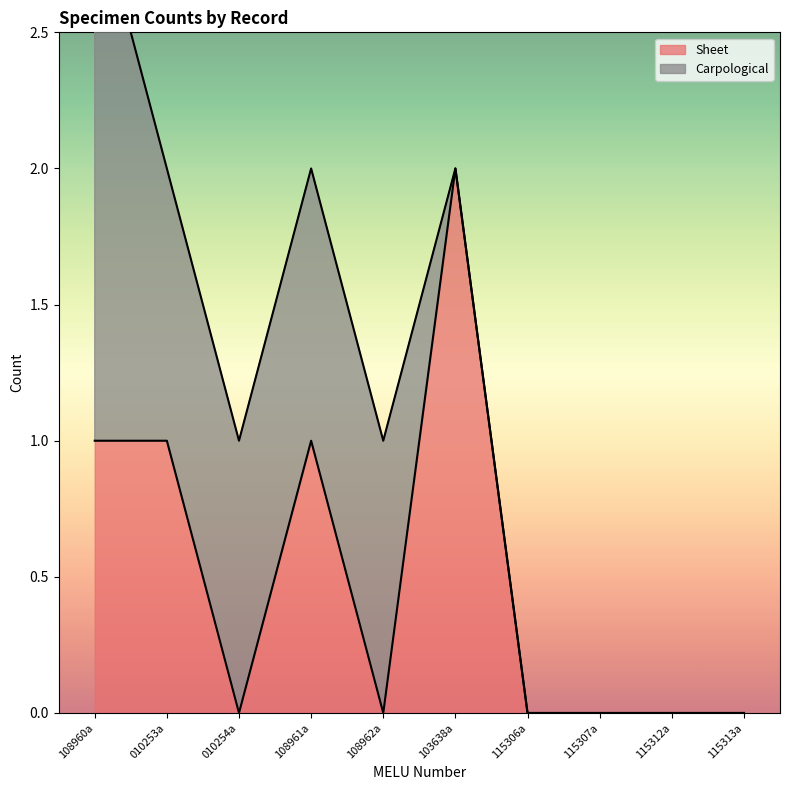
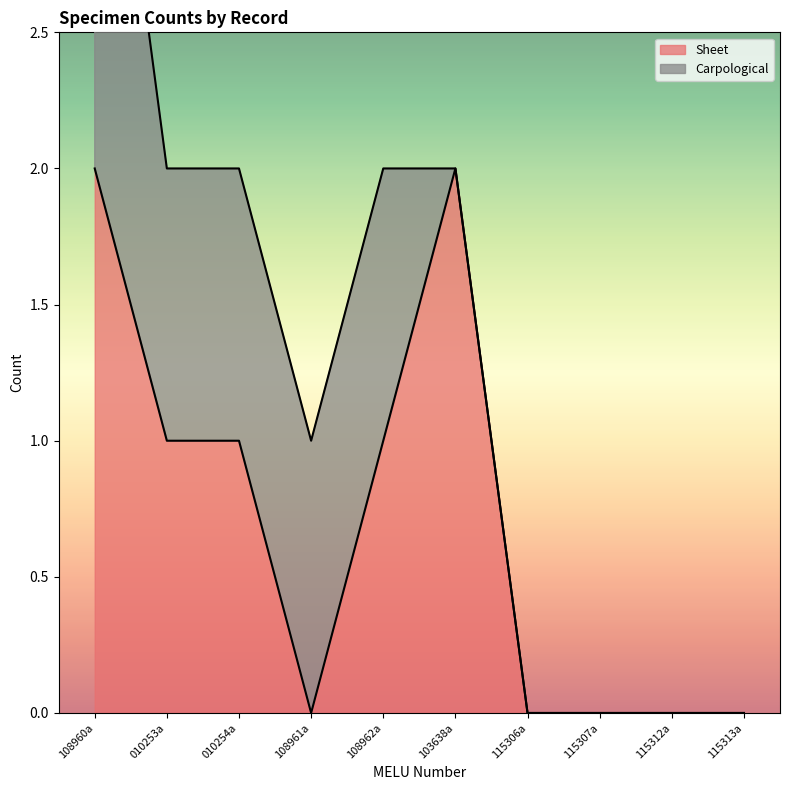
  {
    "Sheet": {
-     "108960a": 1,
+     "108960a": 2,
      "010253a": 1,
-     "010254a": 0,
-     "108961a": 1,
-     "108962a": 0
+     "010254a": 1,
+     "108961a": 0,
+     "108962a": 1
    },
    "Carpological": {
      "010253a": 1,
      "010254a": 1,
      "108961a": 1,
      "108962a": 1
    }
  }
